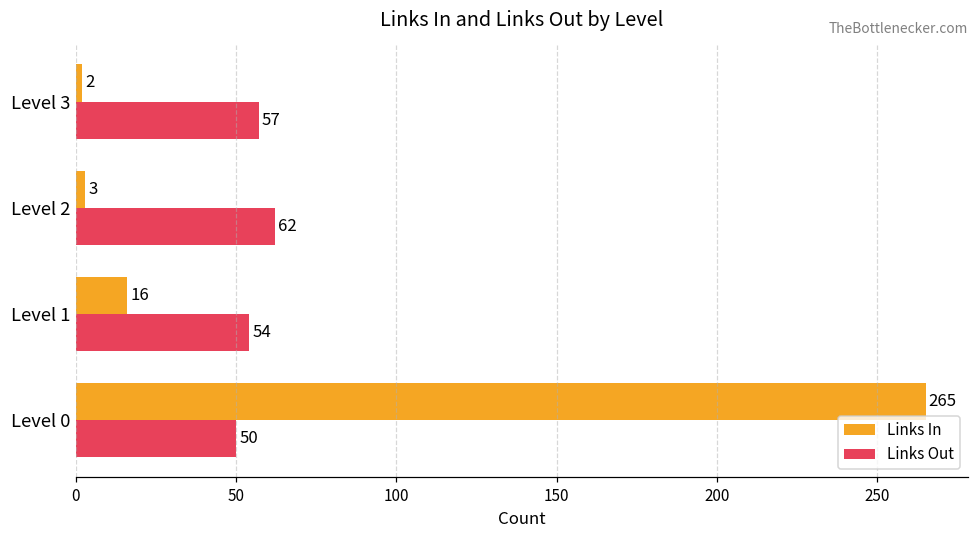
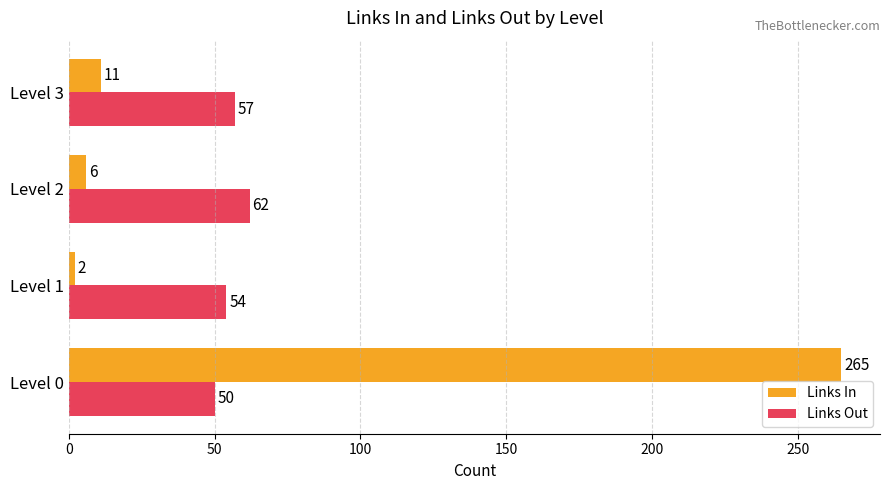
  {
    "Links In": {
-     "Level 3": 2,
-     "Level 2": 3,
-     "Level 1": 16,
+     "Level 3": 11,
+     "Level 2": 6,
+     "Level 1": 2,
      "Level 0": 265
    },
    "Links Out": {
      "Level 3": 57,
      "Level 2": 62,
      "Level 1": 54,
      "Level 0": 50
    }
  }
